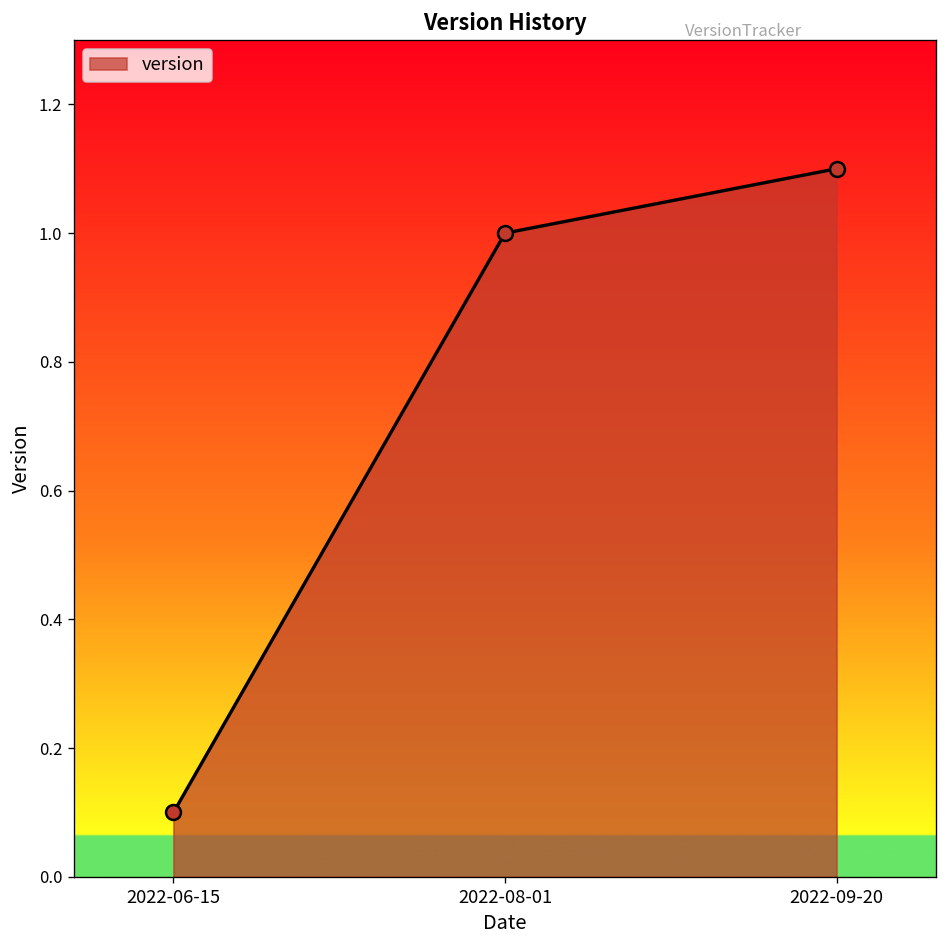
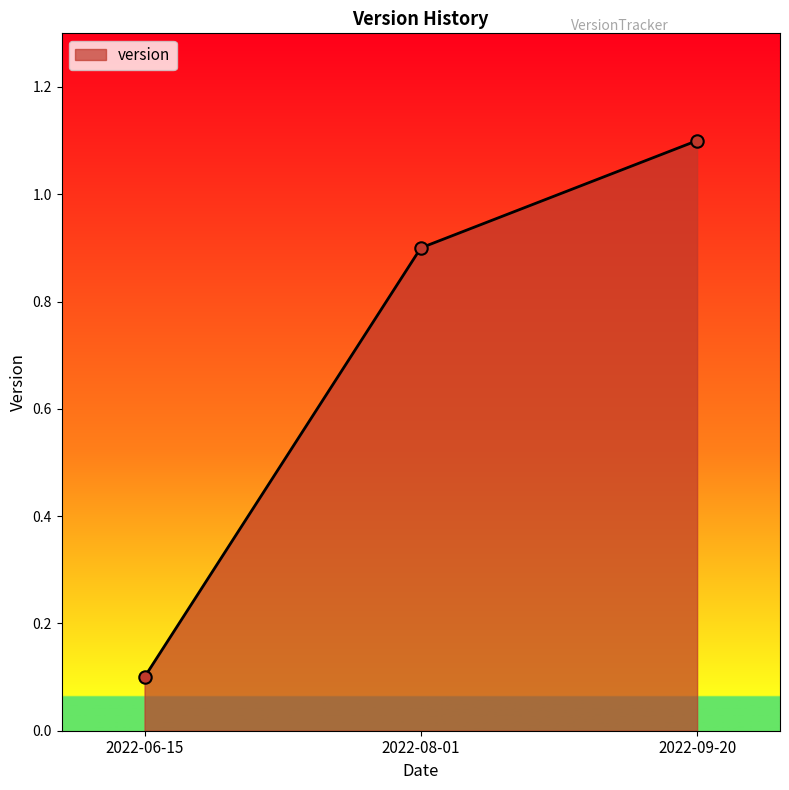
  {
    "2022-06-15": 0.1,
-   "2022-08-01": 1.0,
+   "2022-08-01": 0.9,
    "2022-09-20": 1.1
  }
